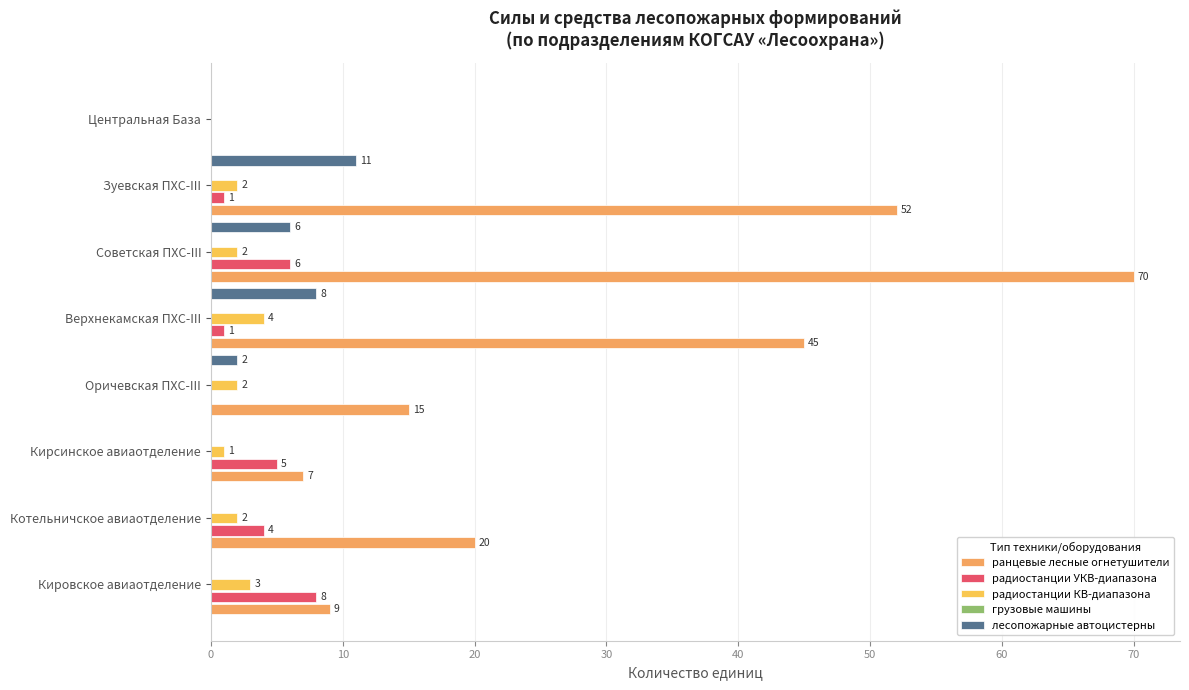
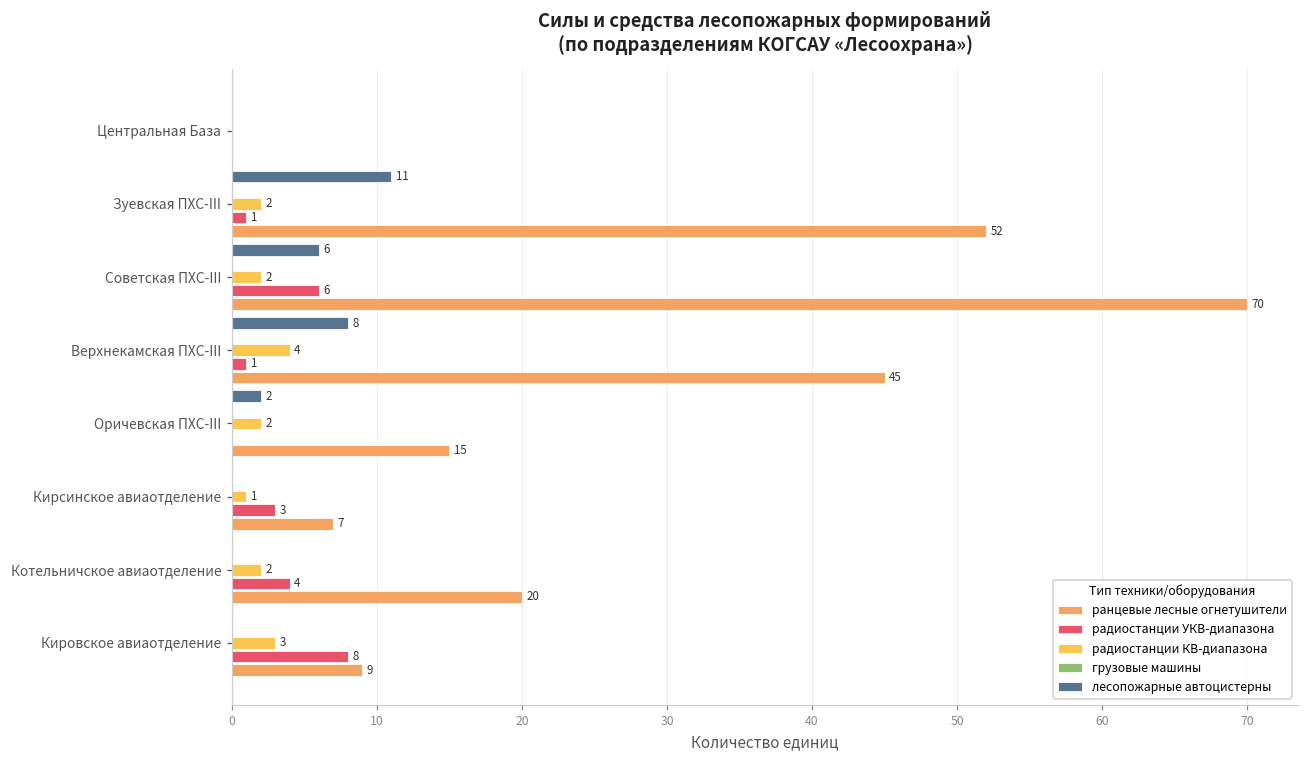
  {
    "радиостанции УКВ-диапазона": {
      "Зуевская ПХС-III": 1,
      "Советская ПХС-III": 6,
      "Верхнекамская ПХС-III": 1,
-     "Кирсинское авиаотделение": 5,
+     "Кирсинское авиаотделение": 3,
      "Котельничское авиаотделение": 4,
      "Кировское авиаотделение": 8
    },
    "грузовые машины": {
      "Центральная База": 0.0,
      "Зуевская ПХС-III": 0.0,
      "Советская ПХС-III": 0.0,
      "Верхнекамская ПХС-III": 0.0,
      "Оричевская ПХС-III": 0.0,
      "Кирсинское авиаотделение": 0.0,
      "Котельничское авиаотделение": 0.0,
      "Кировское авиаотделение": 0.0
    },
    "лесопожарные автоцистерны": {
      "Зуевская ПХС-III": 11,
      "Советская ПХС-III": 6,
      "Верхнекамская ПХС-III": 8,
      "Оричевская ПХС-III": 2
    }
  }
